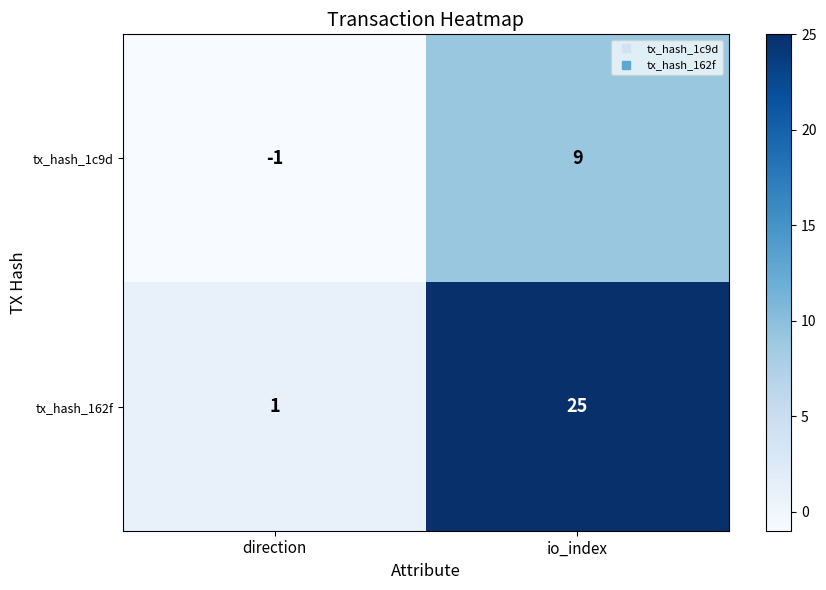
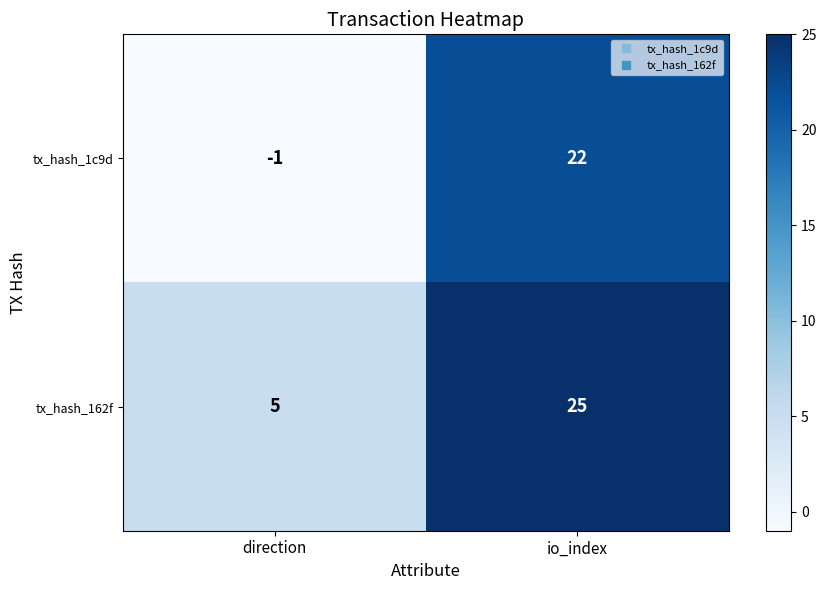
  {
    "tx_hash_1c9d": {
      "direction": -1,
-     "io_index": 9
+     "io_index": 22
    },
    "tx_hash_162f": {
-     "direction": 1,
+     "direction": 5,
      "io_index": 25
    }
  }
